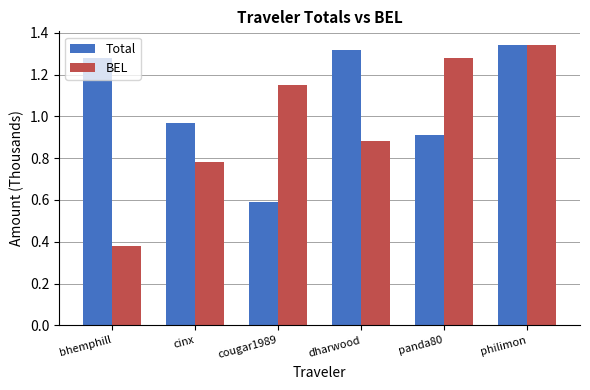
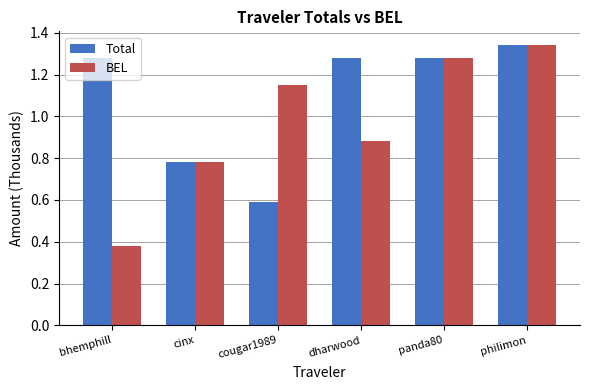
  {
    "Total": {
-     "cinx": 0.97,
+     "cinx": 0.78,
      "cougar1989": 0.59,
-     "dharwood": 1.32,
-     "panda80": 0.91,
+     "dharwood": 1.28,
+     "panda80": 1.28,
      "philimon": 1.34
    },
    "BEL": {
      "bhemphill": 0.38,
      "cinx": 0.78,
      "cougar1989": 1.15,
      "dharwood": 0.88,
      "panda80": 1.28,
      "philimon": 1.34
    }
  }
